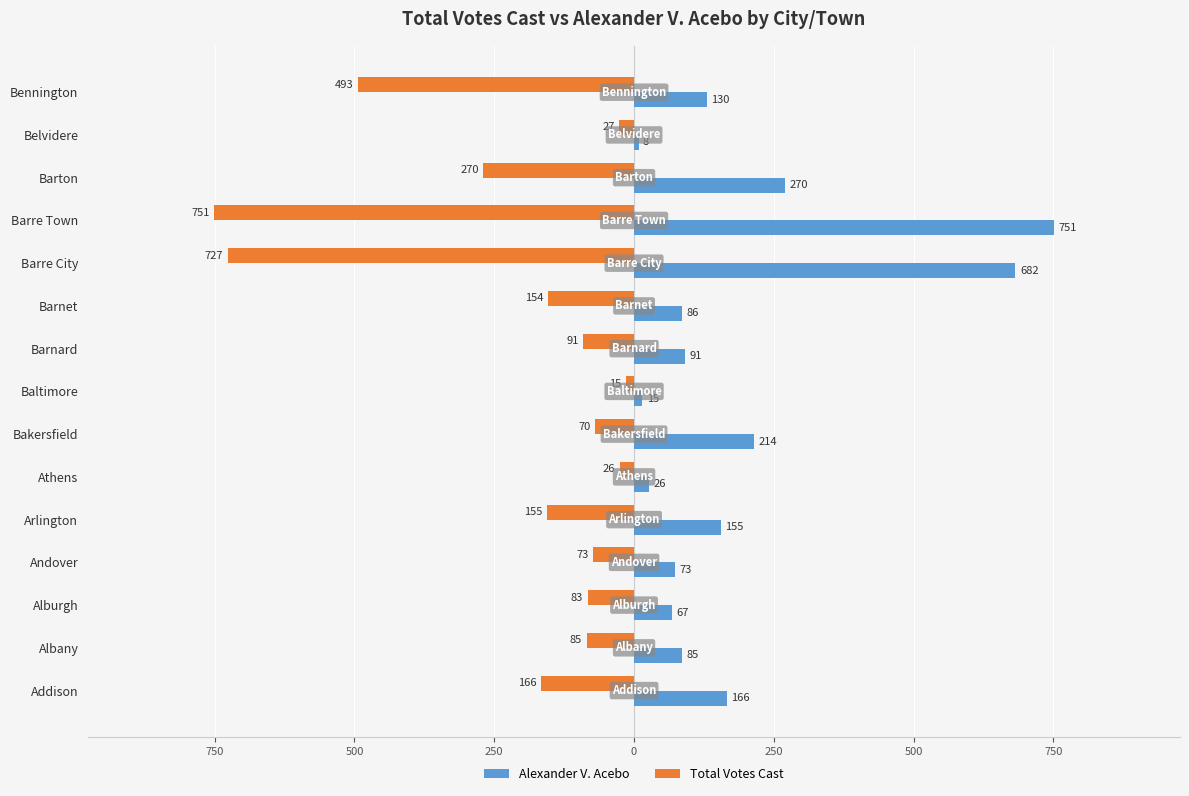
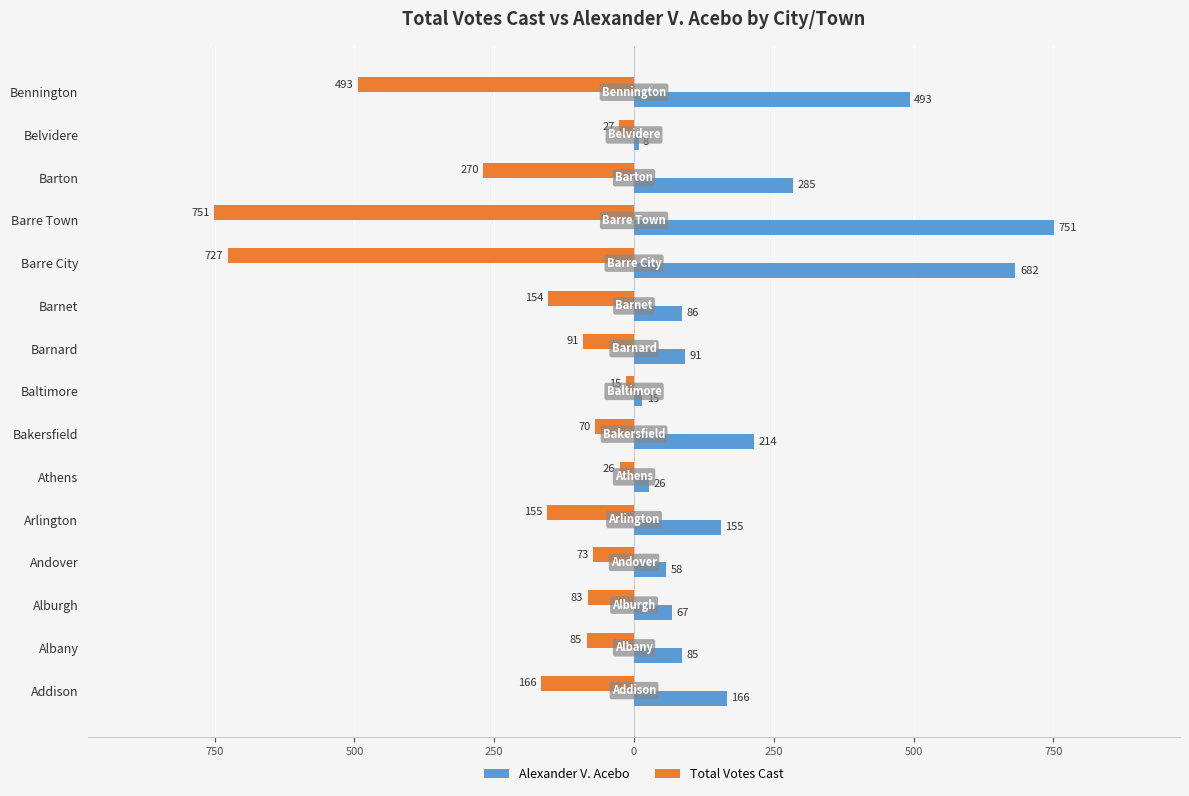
  {
    "Alexander V. Acebo": {
-     "Bennington": 130,
-     "Barton": 270,
+     "Bennington": 493,
+     "Barton": 285,
      "Barre Town": 751,
      "Barre City": 682,
      "Barnet": 86,
      "Barnard": 91,
      "Bakersfield": 214,
      "Arlington": 155,
-     "Andover": 73,
+     "Andover": 58,
      "Alburgh": 67,
      "Albany": 85,
      "Addison": 166
    }
  }
